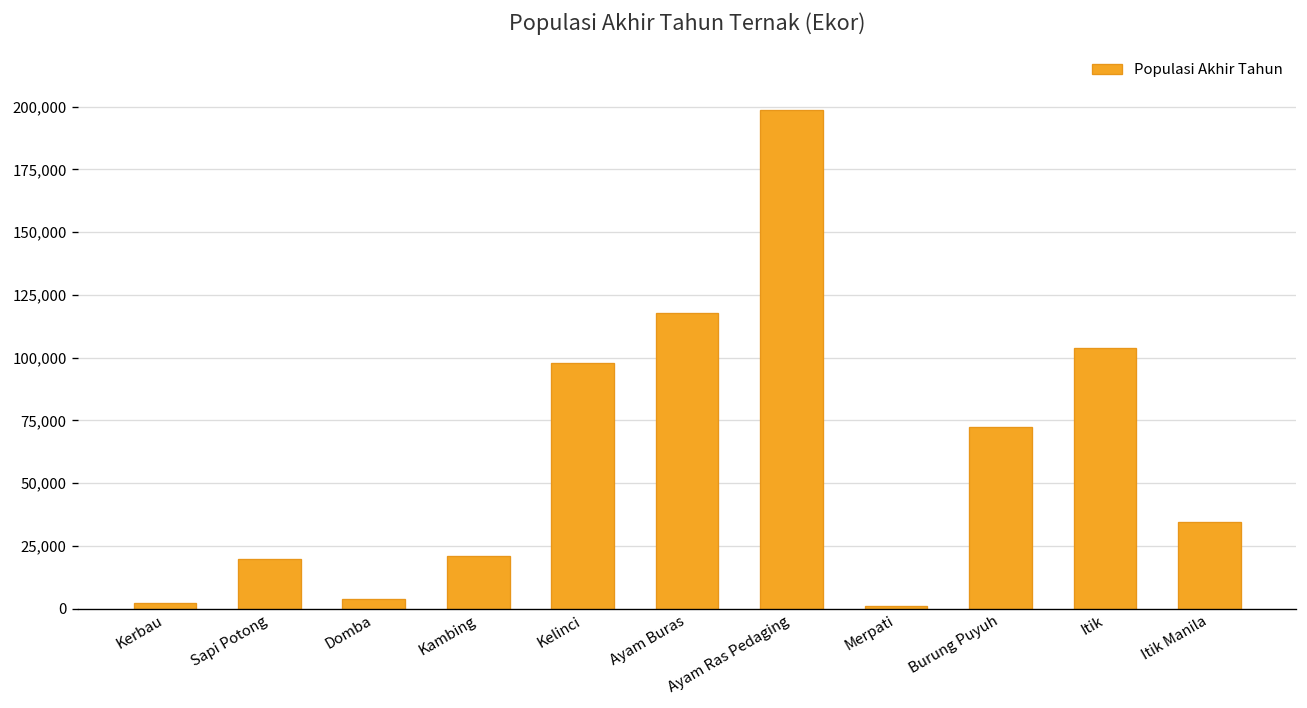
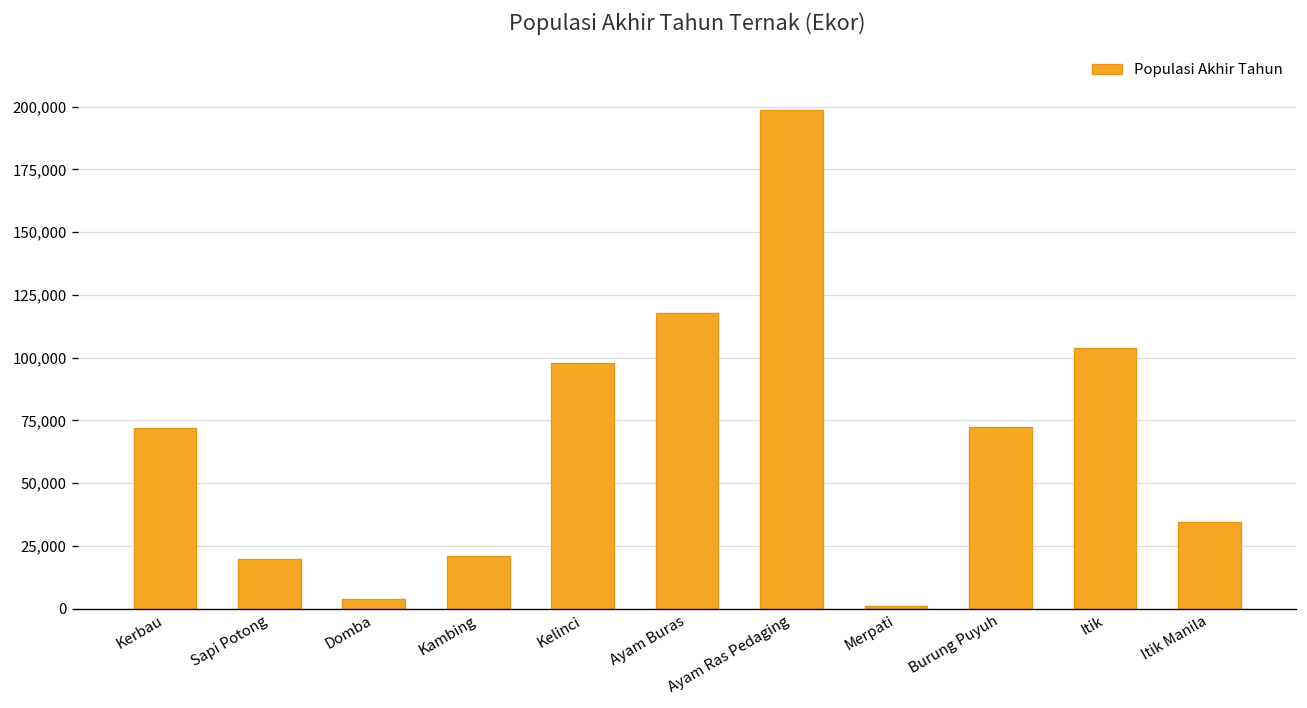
  {
-   "Kerbau": "2,000",
+   "Kerbau": "72,000",
    "Sapi Potong": "20,000",
    "Domba": "4,000",
    "Kambing": "21,000",
    "Kelinci": "98,000",
    "Ayam Buras": "118,000",
    "Ayam Ras Pedaging": "199,000",
    "Burung Puyuh": "72,000",
    "Itik": "104,000",
    "Itik Manila": "35,000"
  }
